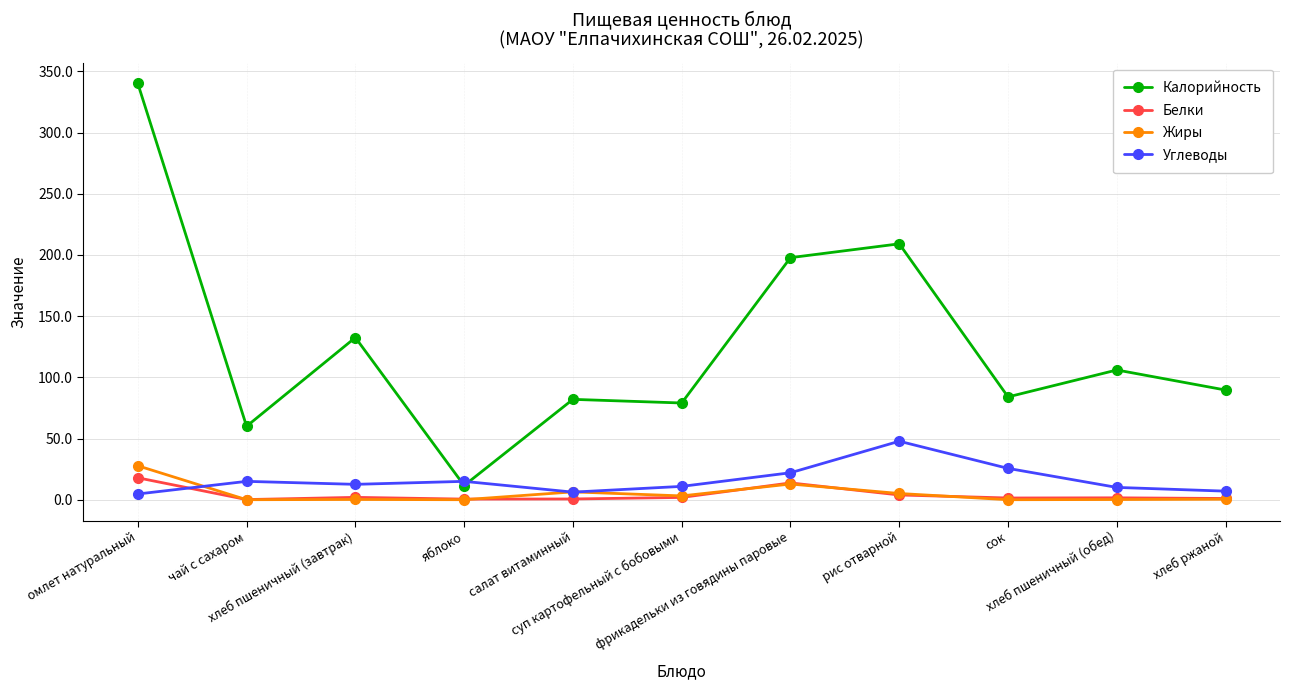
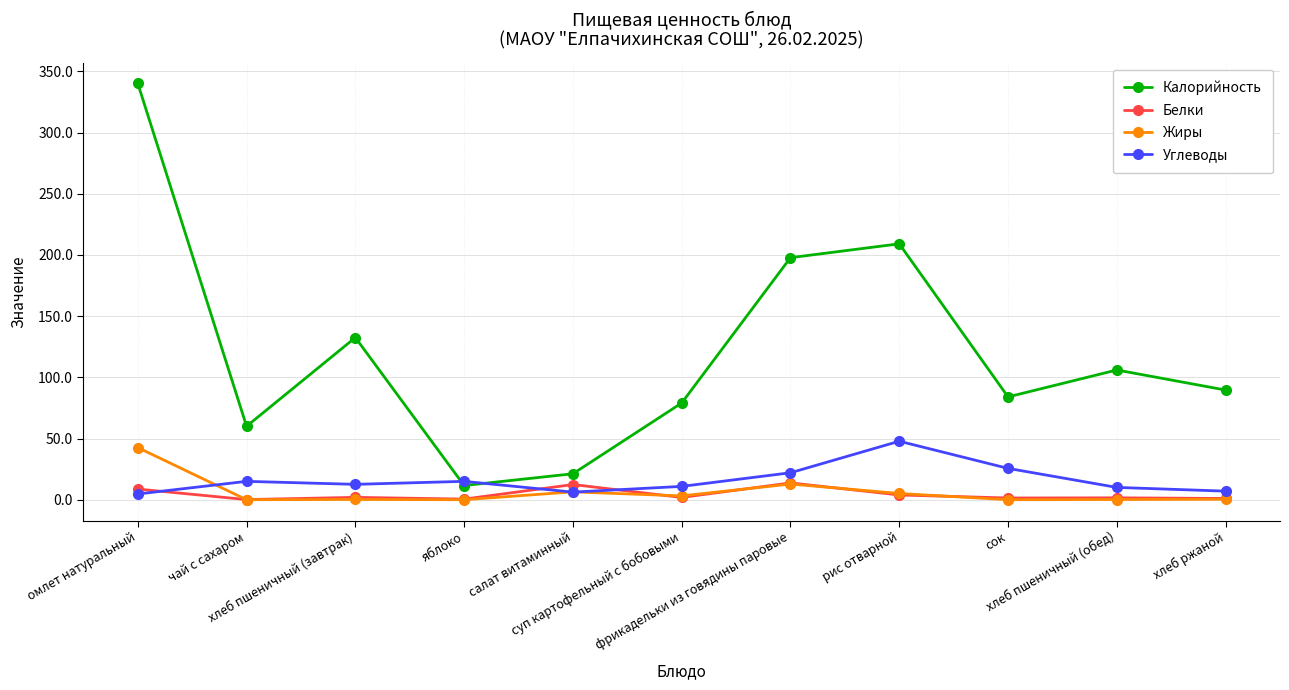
  {
    "Калорийность": {
      "омлет натуральный": 340,
      "чай с сахаром": 60,
      "хлеб пшеничный (завтрак)": 133,
      "яблоко": 12,
-     "салат витаминный": 82,
+     "салат витаминный": 21,
      "суп картофельный с бобовыми": 79,
      "фрикадельки из говядины паровые": 198,
      "рис отварной": 209,
      "сок": 84,
      "хлеб пшеничный (обед)": 106,
      "хлеб ржаной": 90
    },
    "Белки": {
-     "омлет натуральный": 18,
-     "салат витаминный": 1
+     "омлет натуральный": 9,
+     "салат витаминный": 12
    },
    "Жиры": {
-     "омлет натуральный": 28
+     "омлет натуральный": 43
    },
    "Углеводы": {
      "омлет натуральный": 5,
      "чай с сахаром": 15,
      "хлеб пшеничный (завтрак)": 13,
      "яблоко": 15,
      "суп картофельный с бобовыми": 11,
      "фрикадельки из говядины паровые": 22,
      "рис отварной": 48,
      "сок": 26,
      "хлеб пшеничный (обед)": 10,
      "хлеб ржаной": 7
    }
  }
